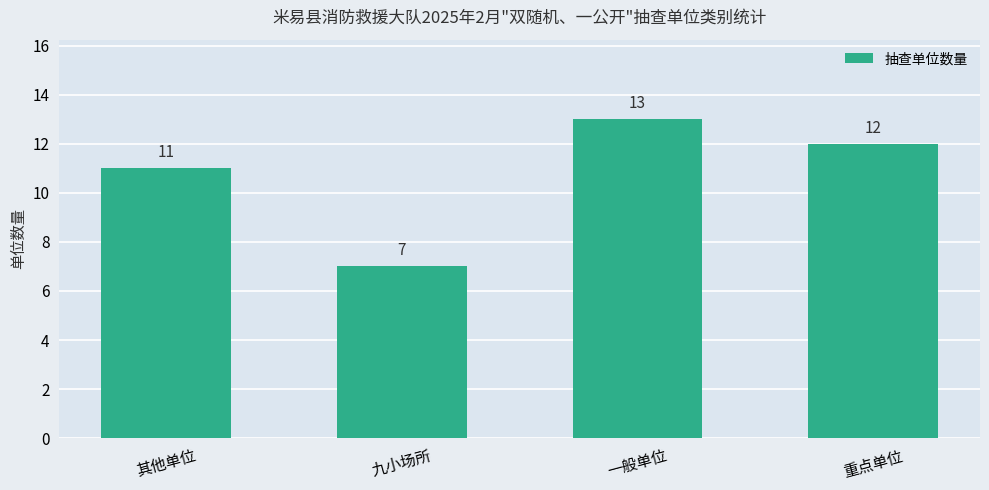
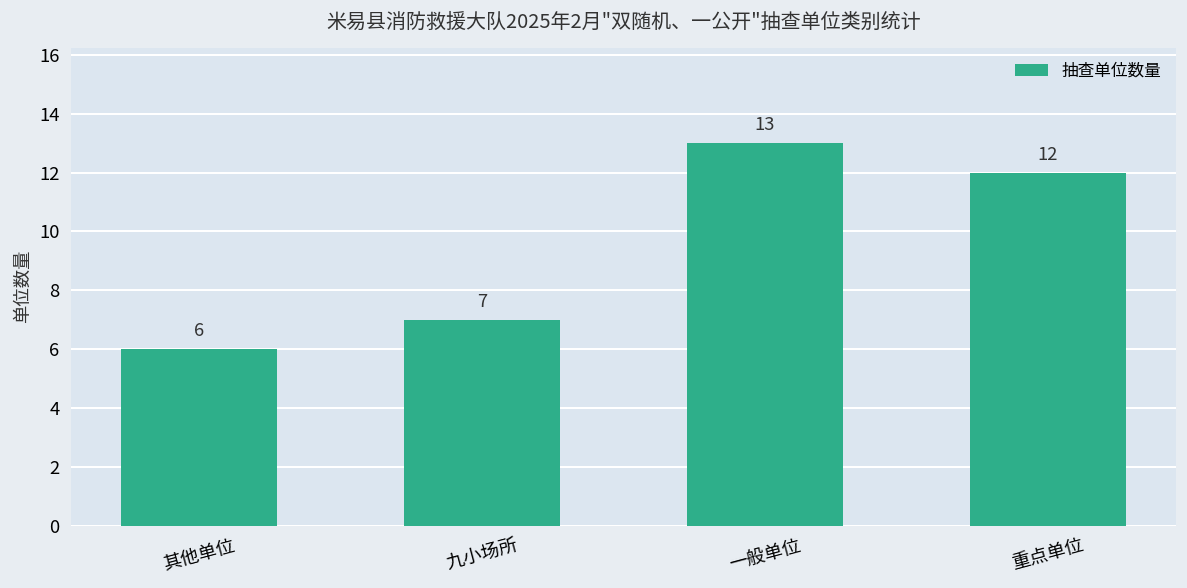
  {
-   "其他单位": 11,
+   "其他单位": 6,
    "九小场所": 7,
    "一般单位": 13,
    "重点单位": 12
  }
